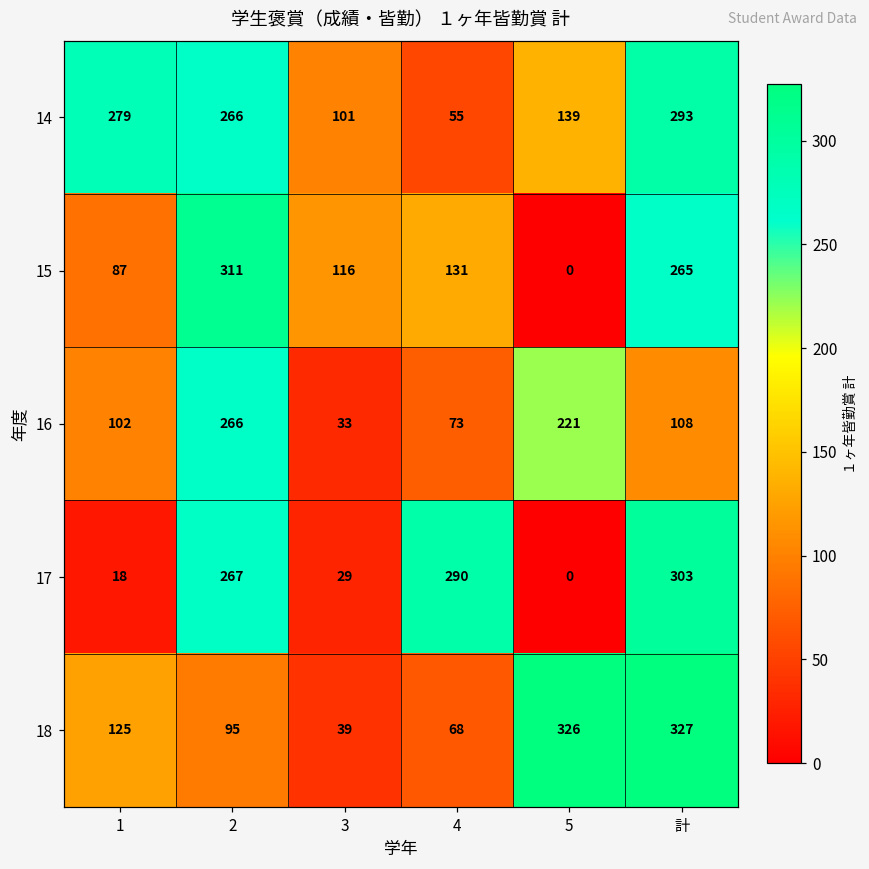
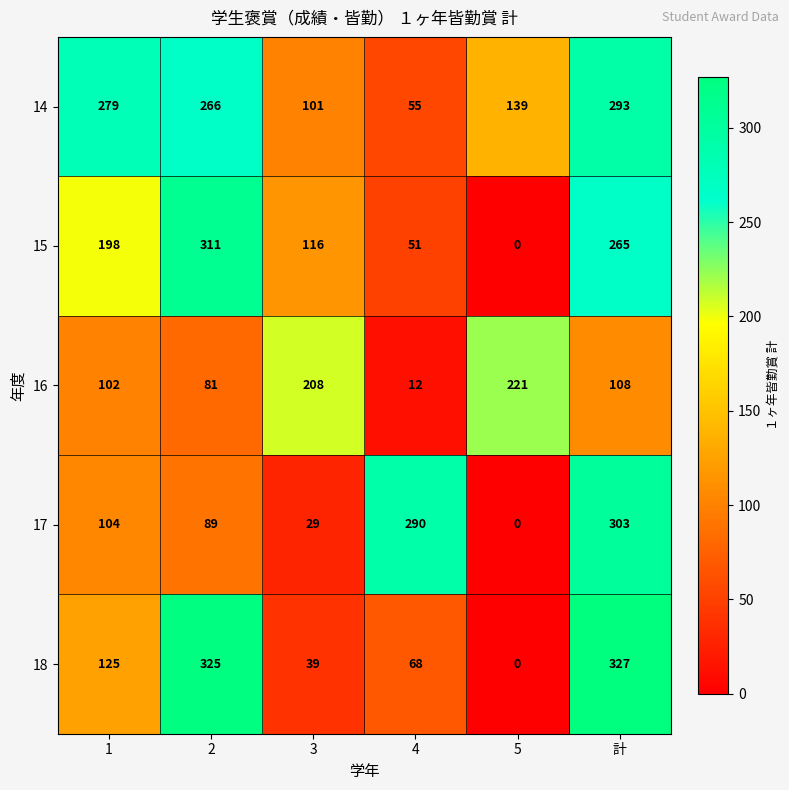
  {
    "14": {
      "1": 279,
      "2": 266,
      "3": 101,
      "4": 55,
      "5": 139,
      "計": 293
    },
    "15": {
-     "1": 87,
+     "1": 198,
      "2": 311,
      "3": 116,
-     "4": 131,
+     "4": 51,
      "5": 0,
      "計": 265
    },
    "16": {
      "1": 102,
-     "2": 266,
-     "3": 33,
-     "4": 73,
+     "2": 81,
+     "3": 208,
+     "4": 12,
      "5": 221,
      "計": 108
    },
    "17": {
-     "1": 18,
-     "2": 267,
+     "1": 104,
+     "2": 89,
      "3": 29,
      "4": 290,
      "5": 0,
      "計": 303
    },
    "18": {
      "1": 125,
-     "2": 95,
+     "2": 325,
      "3": 39,
      "4": 68,
-     "5": 326,
+     "5": 0,
      "計": 327
    }
  }
